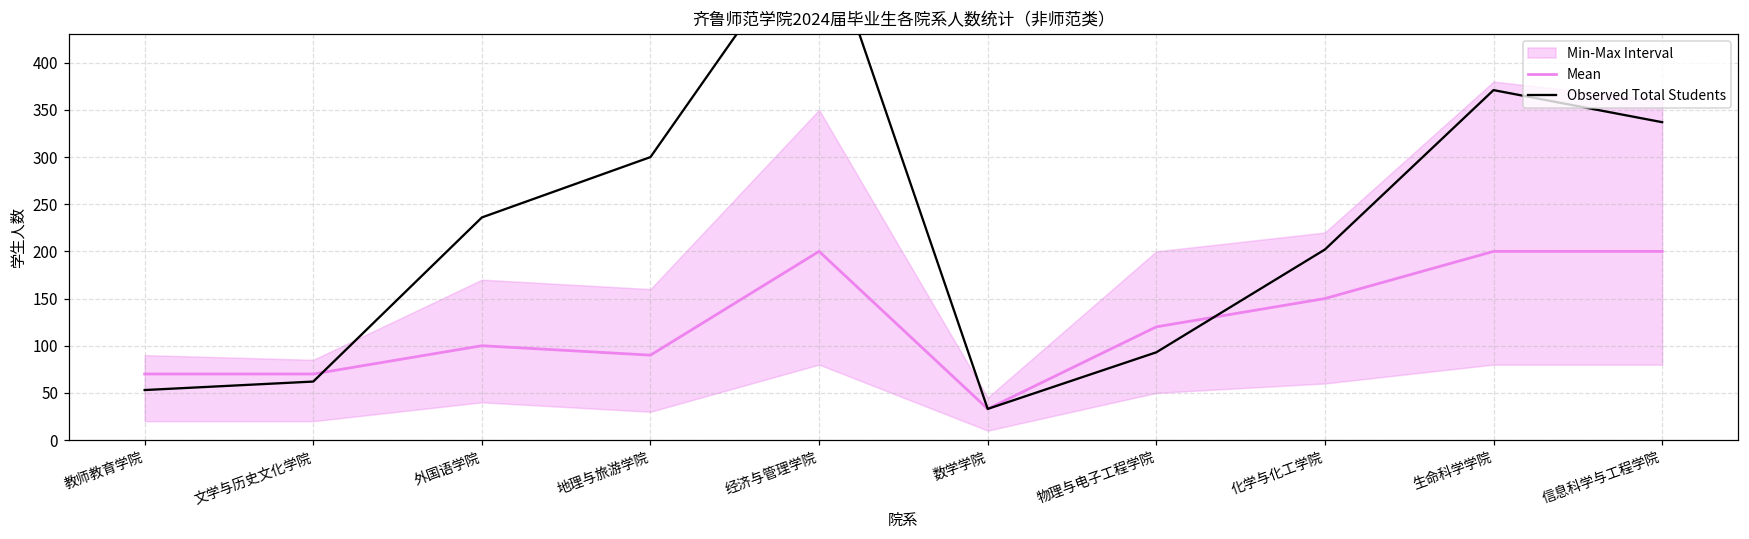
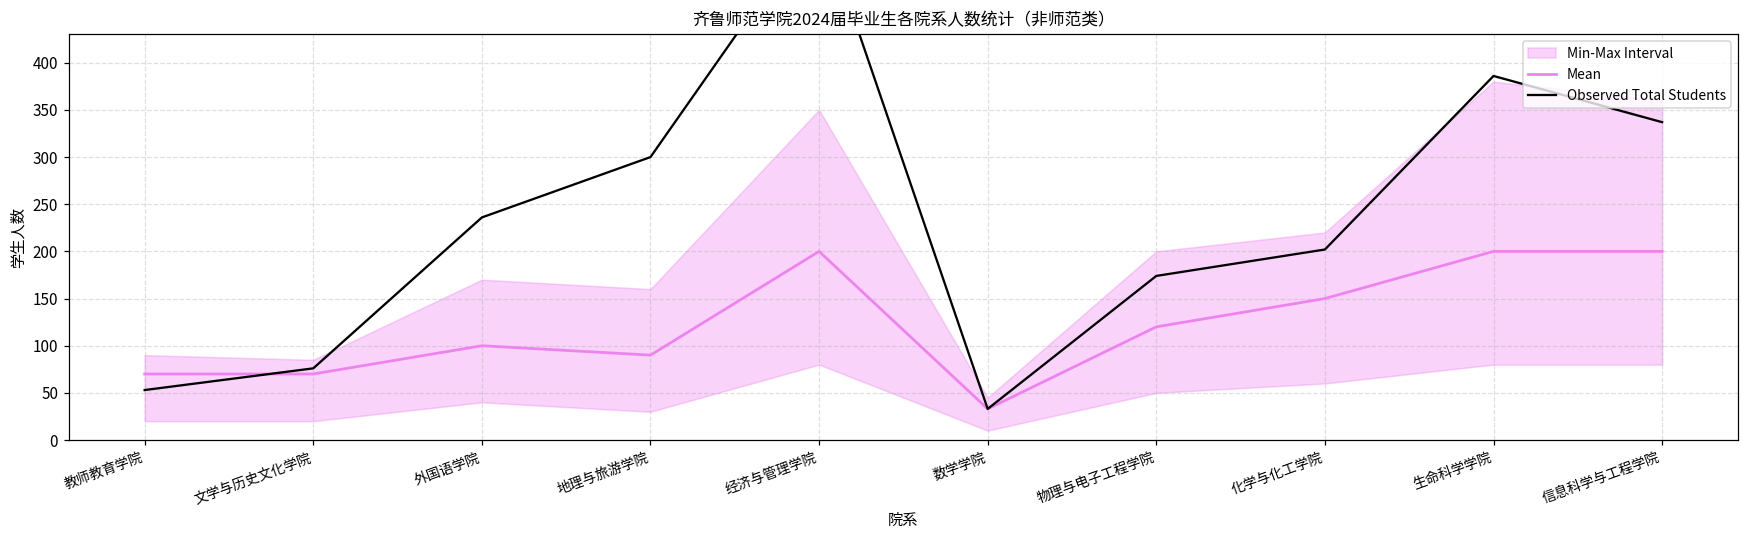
  {
    "Observed Total Students": {
      "教师教育学院": 50,
-     "文学与历史文化学院": 60,
+     "文学与历史文化学院": 80,
      "外国语学院": 240,
      "地理与旅游学院": 300,
-     "物理与电子工程学院": 90,
+     "物理与电子工程学院": 170,
      "化学与化工学院": 200,
-     "生命科学学院": 370,
+     "生命科学学院": 390,
      "信息科学与工程学院": 340
    }
  }
